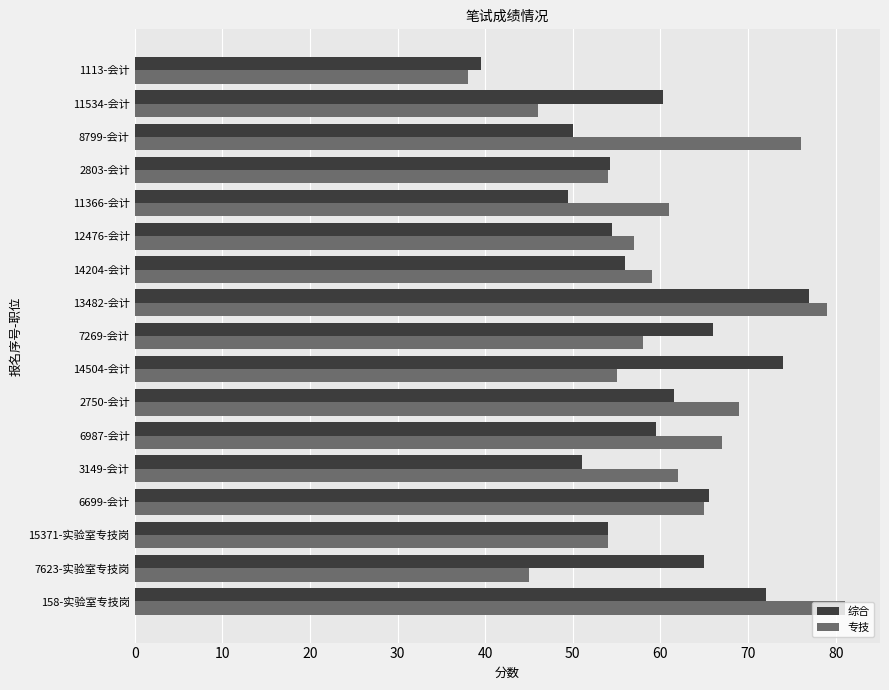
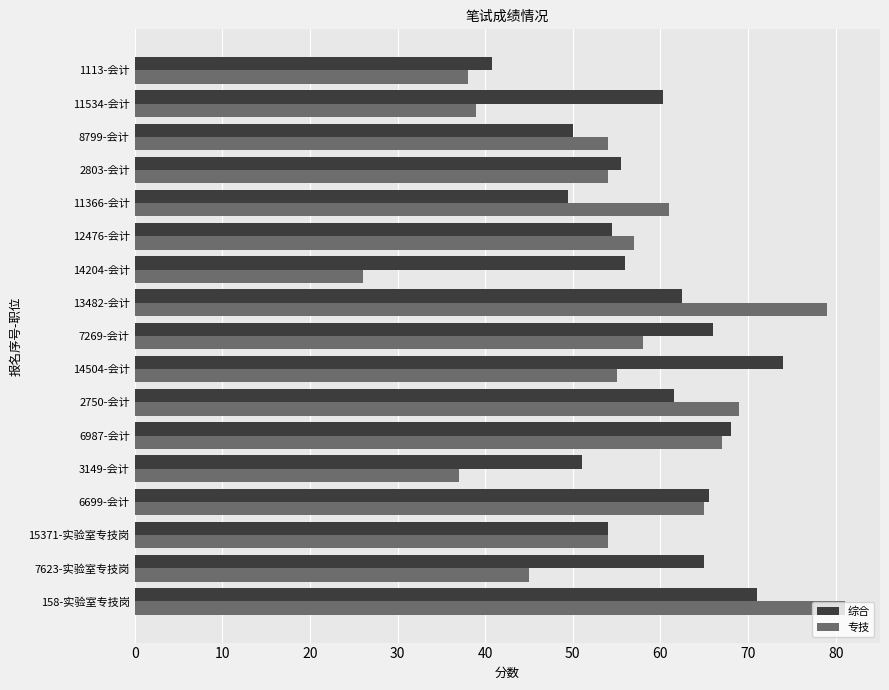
  {
    "综合": {
-     "1113-会计": 40,
+     "1113-会计": 41,
      "11534-会计": 60,
      "8799-会计": 50,
-     "2803-会计": 54,
+     "2803-会计": 56,
      "11366-会计": 50,
      "12476-会计": 55,
      "14204-会计": 56,
-     "13482-会计": 77,
+     "13482-会计": 63,
      "7269-会计": 66,
      "14504-会计": 74,
      "2750-会计": 62,
-     "6987-会计": 60,
+     "6987-会计": 68,
      "3149-会计": 51,
      "6699-会计": 66,
      "15371-实验室专技岗": 54,
      "7623-实验室专技岗": 65,
-     "158-实验室专技岗": 72
+     "158-实验室专技岗": 71
    },
    "专技": {
      "1113-会计": 38,
-     "11534-会计": 46,
-     "8799-会计": 76,
+     "11534-会计": 39,
+     "8799-会计": 54,
      "2803-会计": 54,
      "11366-会计": 61,
      "12476-会计": 57,
-     "14204-会计": 59,
+     "14204-会计": 26,
      "13482-会计": 79,
      "7269-会计": 58,
      "14504-会计": 55,
      "2750-会计": 69,
      "6987-会计": 67,
-     "3149-会计": 62,
+     "3149-会计": 37,
      "6699-会计": 65,
      "15371-实验室专技岗": 54,
      "7623-实验室专技岗": 45
    }
  }
